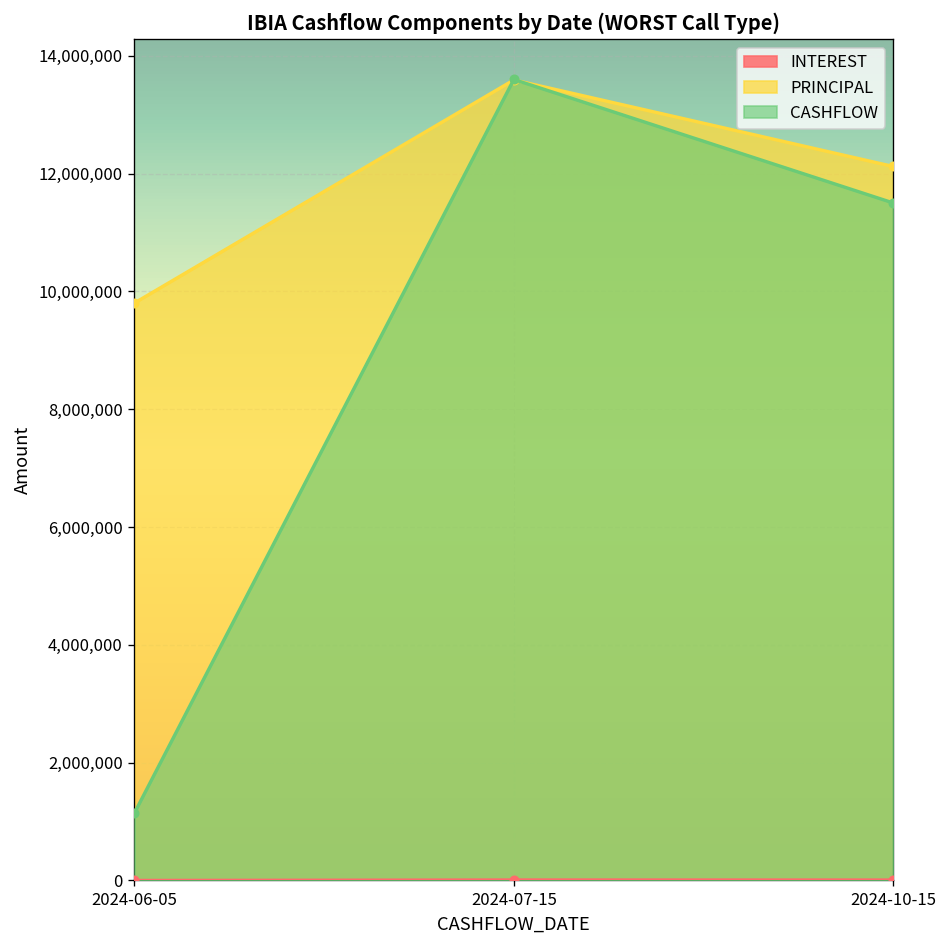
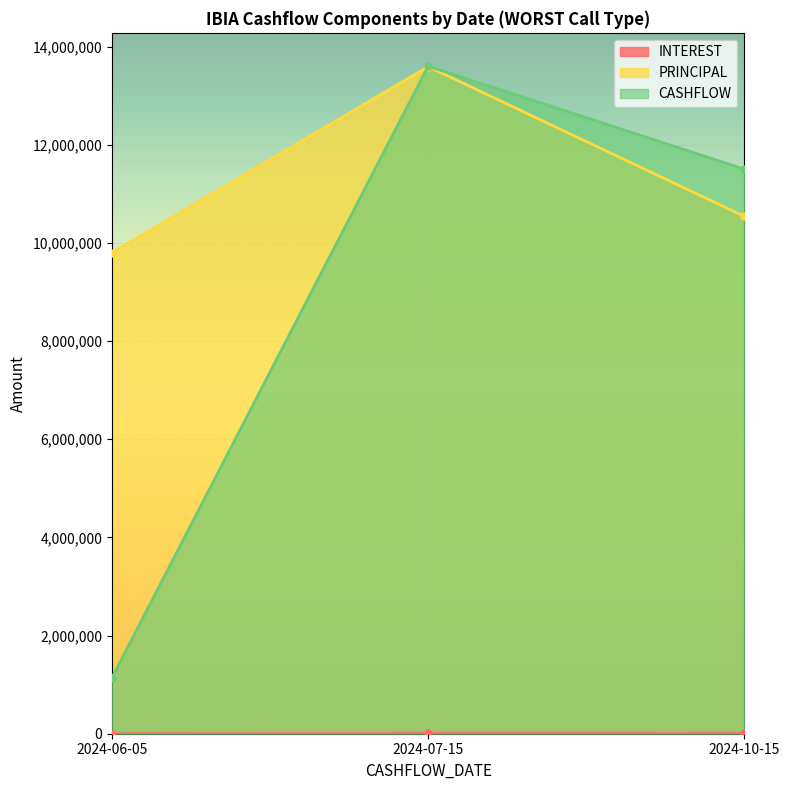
  {
    "INTEREST": {
      "2024-06-05": "0",
      "2024-07-15": "0",
      "2024-10-15": "0"
    },
    "PRINCIPAL": {
      "2024-06-05": "9,800,000",
-     "2024-10-15": "12,100,000"
+     "2024-10-15": "10,500,000"
    },
    "CASHFLOW": {
      "2024-06-05": "1,100,000",
      "2024-10-15": "11,500,000"
    }
  }
